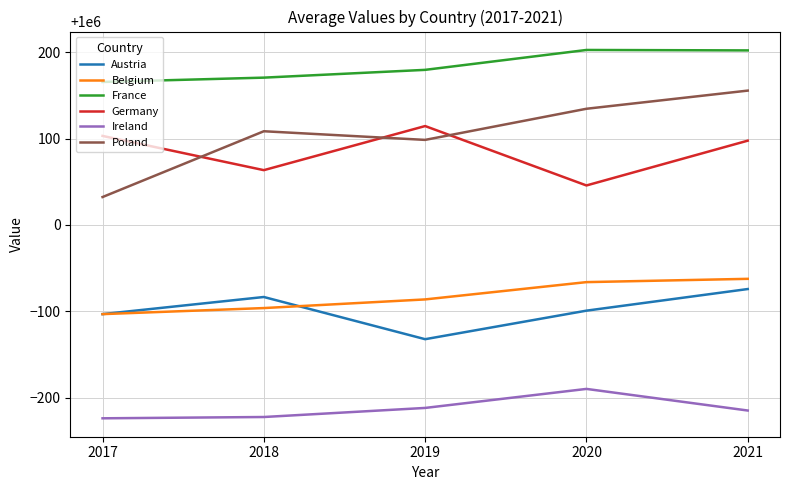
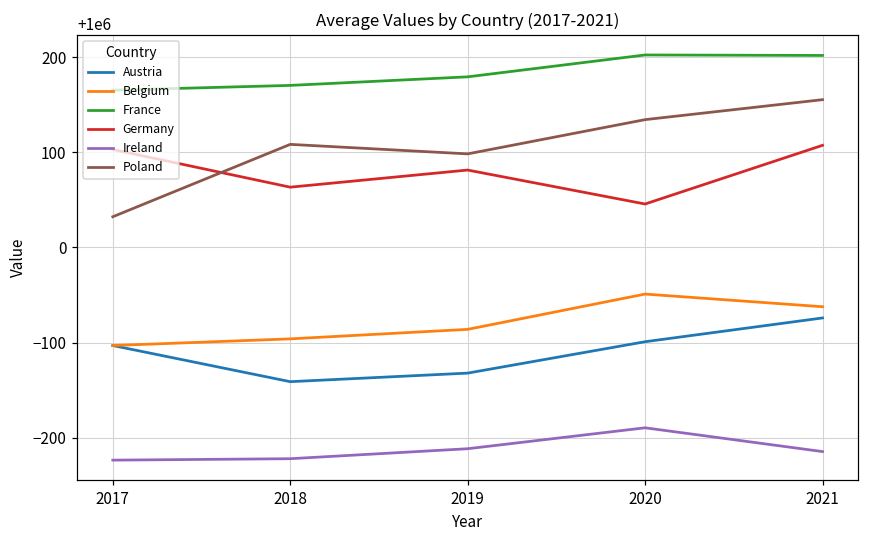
  {
    "Austria": {
-     "2018": 999920,
+     "2018": 999860,
      "2019": 999870,
      "2020": 999900,
      "2021": 999930
    },
    "Belgium": {
      "2018": 999900,
      "2019": 999910,
-     "2020": 999930,
+     "2020": 999950,
      "2021": 999940
    },
    "France": {
      "2018": 1000170,
      "2019": 1000180,
      "2020": 1000200,
      "2021": 1000200
    },
    "Germany": {
      "2018": 1000060,
-     "2019": 1000110,
+     "2019": 1000080,
      "2020": 1000050,
-     "2021": 1000100
+     "2021": 1000110
    },
    "Ireland": {
      "2017": 999780,
      "2018": 999780,
      "2019": 999790,
      "2020": 999810,
      "2021": 999790
    },
    "Poland": {
      "2017": 1000030,
      "2018": 1000110,
      "2019": 1000100,
      "2020": 1000130,
      "2021": 1000160
    }
  }
